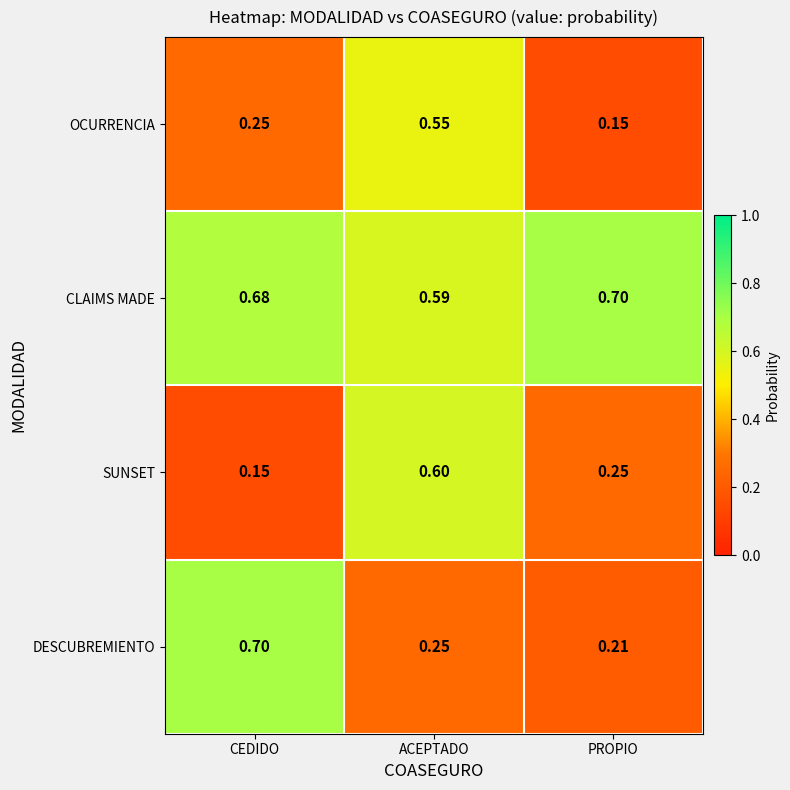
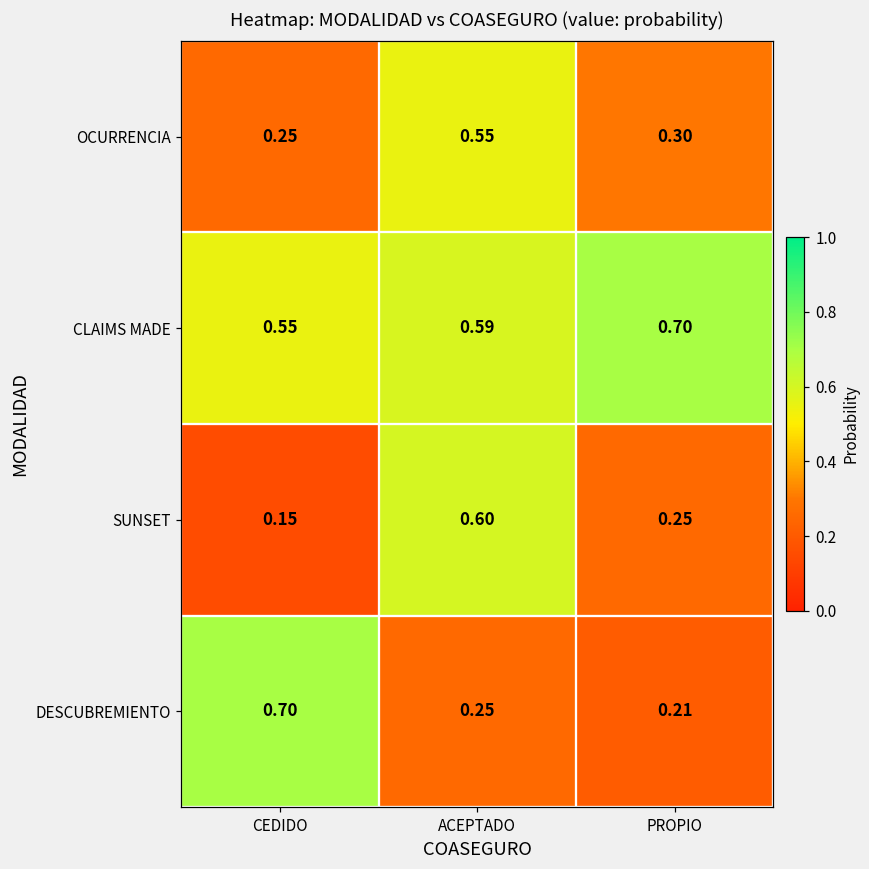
  {
    "OCURRENCIA": {
      "CEDIDO": 0.25,
      "ACEPTADO": 0.55,
-     "PROPIO": 0.15
+     "PROPIO": 0.30
    },
    "CLAIMS MADE": {
-     "CEDIDO": 0.68,
+     "CEDIDO": 0.55,
      "ACEPTADO": 0.59,
      "PROPIO": 0.70
    },
    "SUNSET": {
      "CEDIDO": 0.15,
      "ACEPTADO": 0.60,
      "PROPIO": 0.25
    },
    "DESCUBREMIENTO": {
      "CEDIDO": 0.70,
      "ACEPTADO": 0.25,
      "PROPIO": 0.21
    }
  }
